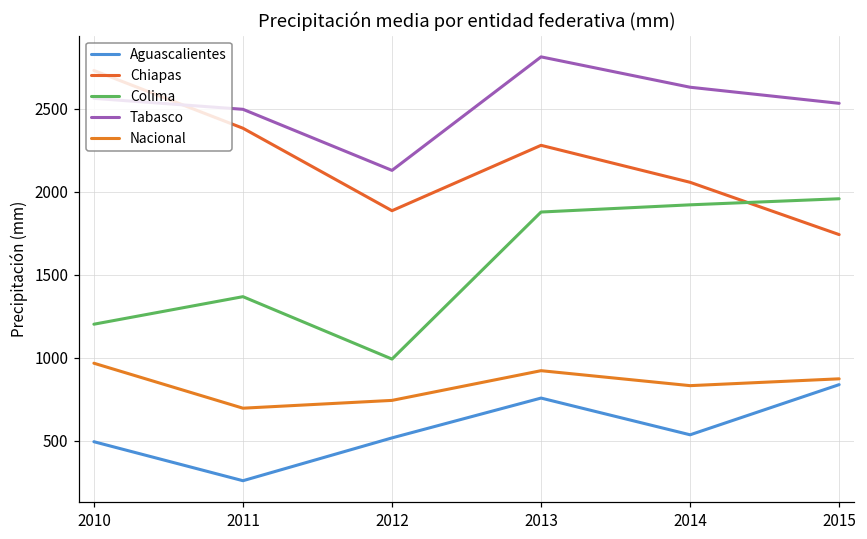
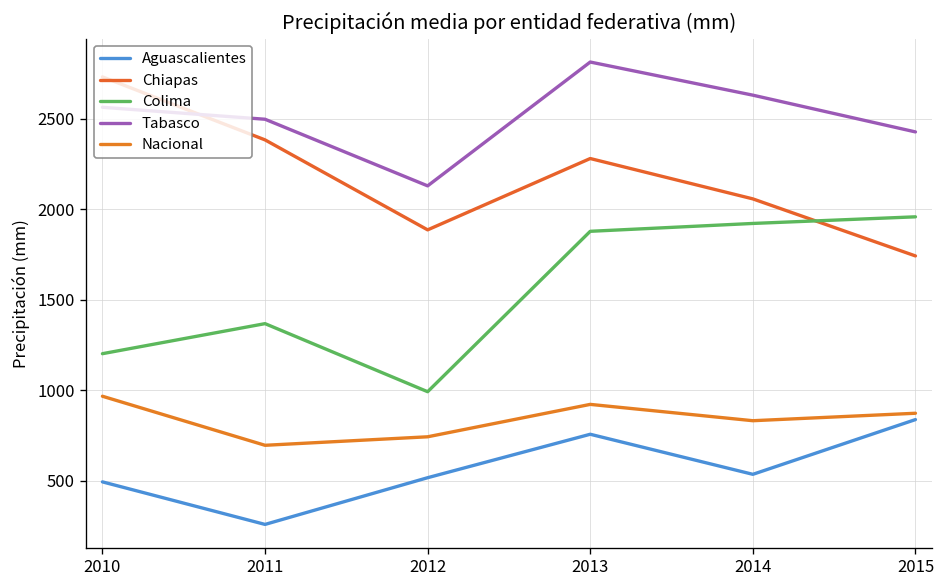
  {
    "Aguascalientes": {
      "2010": 490,
      "2011": 260,
      "2012": 520,
      "2013": 760,
      "2014": 530,
      "2015": 840
    },
    "Colima": {
      "2010": 1200,
      "2011": 1370,
      "2012": 990,
      "2013": 1880,
      "2014": 1920,
      "2015": 1960
    },
    "Tabasco": {
      "2011": 2500,
      "2012": 2130,
      "2013": 2810,
      "2014": 2630,
-     "2015": 2530
+     "2015": 2430
    }
  }
